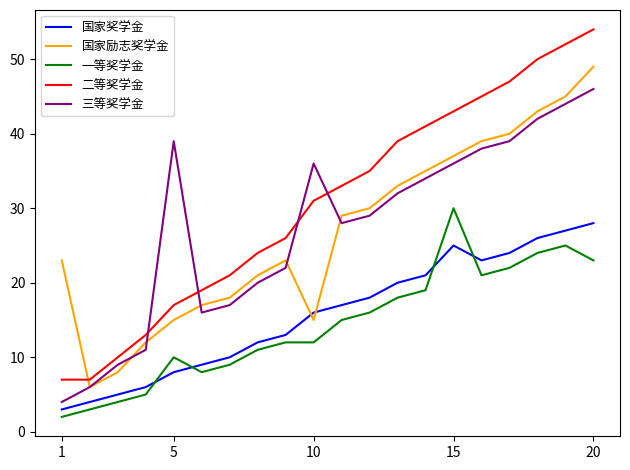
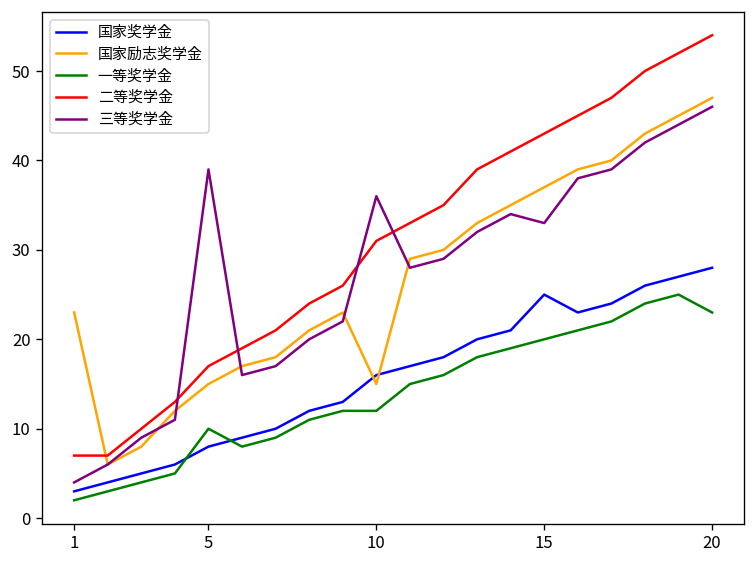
  {
    "国家奖学金": {
      "1": 3,
      "5": 8,
      "10": 16,
      "15": 25,
      "20": 28
    },
    "国家励志奖学金": {
      "1": 23,
      "5": 15,
      "10": 15,
      "15": 37,
-     "20": 49
+     "20": 47
    },
    "一等奖学金": {
      "1": 2,
      "5": 10,
      "10": 12,
-     "15": 30,
+     "15": 20,
      "20": 23
    },
    "二等奖学金": {
      "1": 7,
      "5": 17,
      "10": 31,
      "15": 43,
      "20": 54
    },
    "三等奖学金": {
      "1": 4,
      "5": 39,
      "10": 36,
-     "15": 36,
+     "15": 33,
      "20": 46
    }
  }
